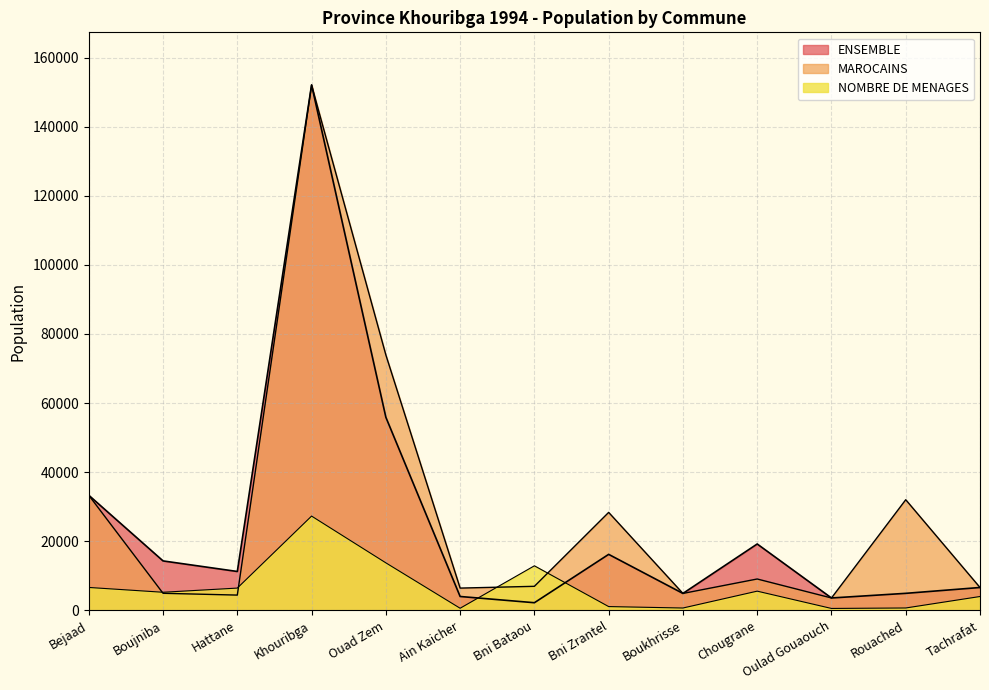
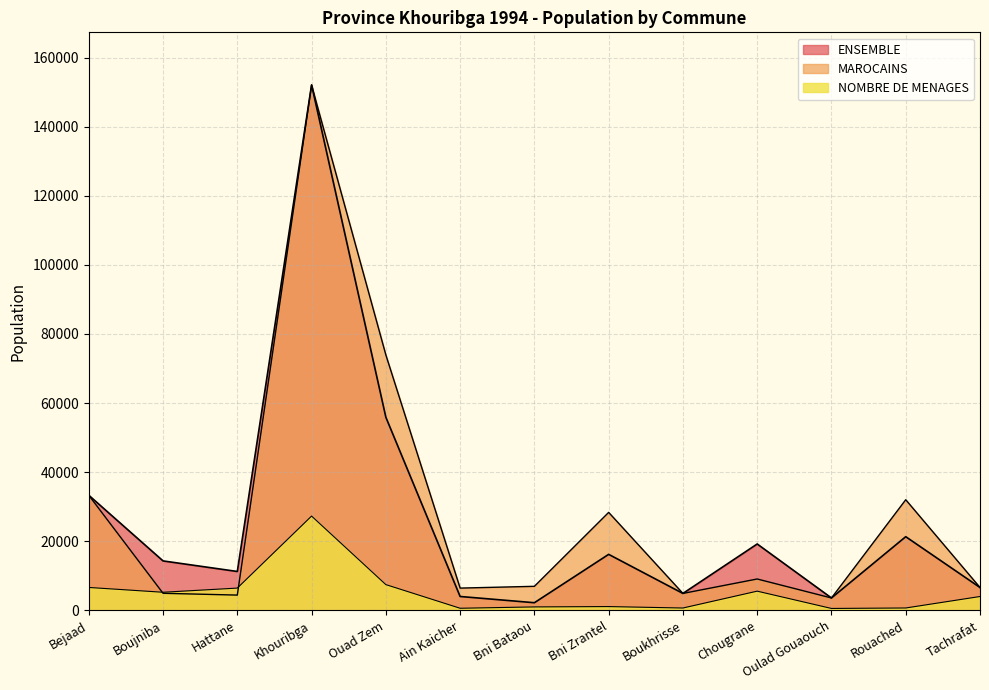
  {
    "ENSEMBLE": {
      "Boujniba": 14000,
      "Hattane": 11000,
      "Ouad Zem": 56000,
      "Ain Kaicher": 4000,
      "Bni Bataou": 2000,
      "Bni Zrantel": 16000,
      "Chougrane": 19000,
-     "Rouached": 5000
+     "Rouached": 21000
    },
    "MAROCAINS": {
      "Hattane": 4000,
      "Ouad Zem": 74000,
      "Ain Kaicher": 6000,
      "Bni Bataou": 7000,
      "Bni Zrantel": 28000,
      "Chougrane": 9000,
      "Rouached": 32000
    },
    "NOMBRE DE MENAGES": {
      "Bejaad": 7000,
      "Hattane": 6000,
      "Khouribga": 27000,
-     "Ouad Zem": 14000,
+     "Ouad Zem": 7000,
      "Ain Kaicher": 1000,
-     "Bni Bataou": 13000,
+     "Bni Bataou": 1000,
      "Bni Zrantel": 1000,
      "Boukhrisse": 1000,
      "Chougrane": 6000,
      "Oulad Gouaouch": 1000,
      "Rouached": 1000,
      "Tachrafat": 4000
    }
  }
